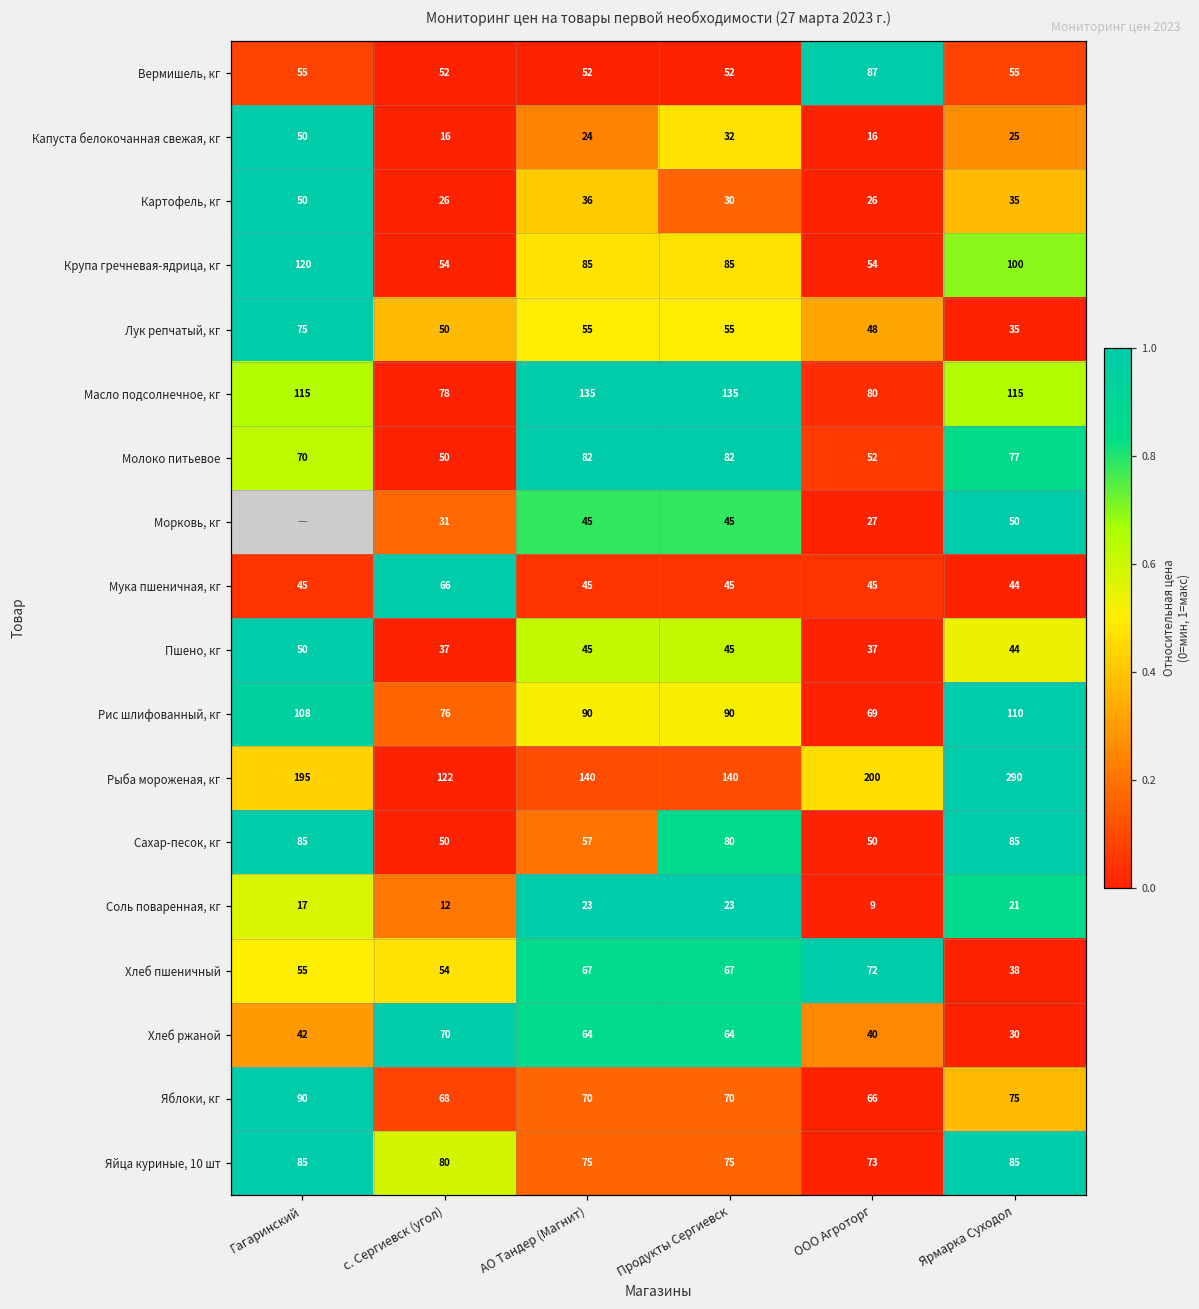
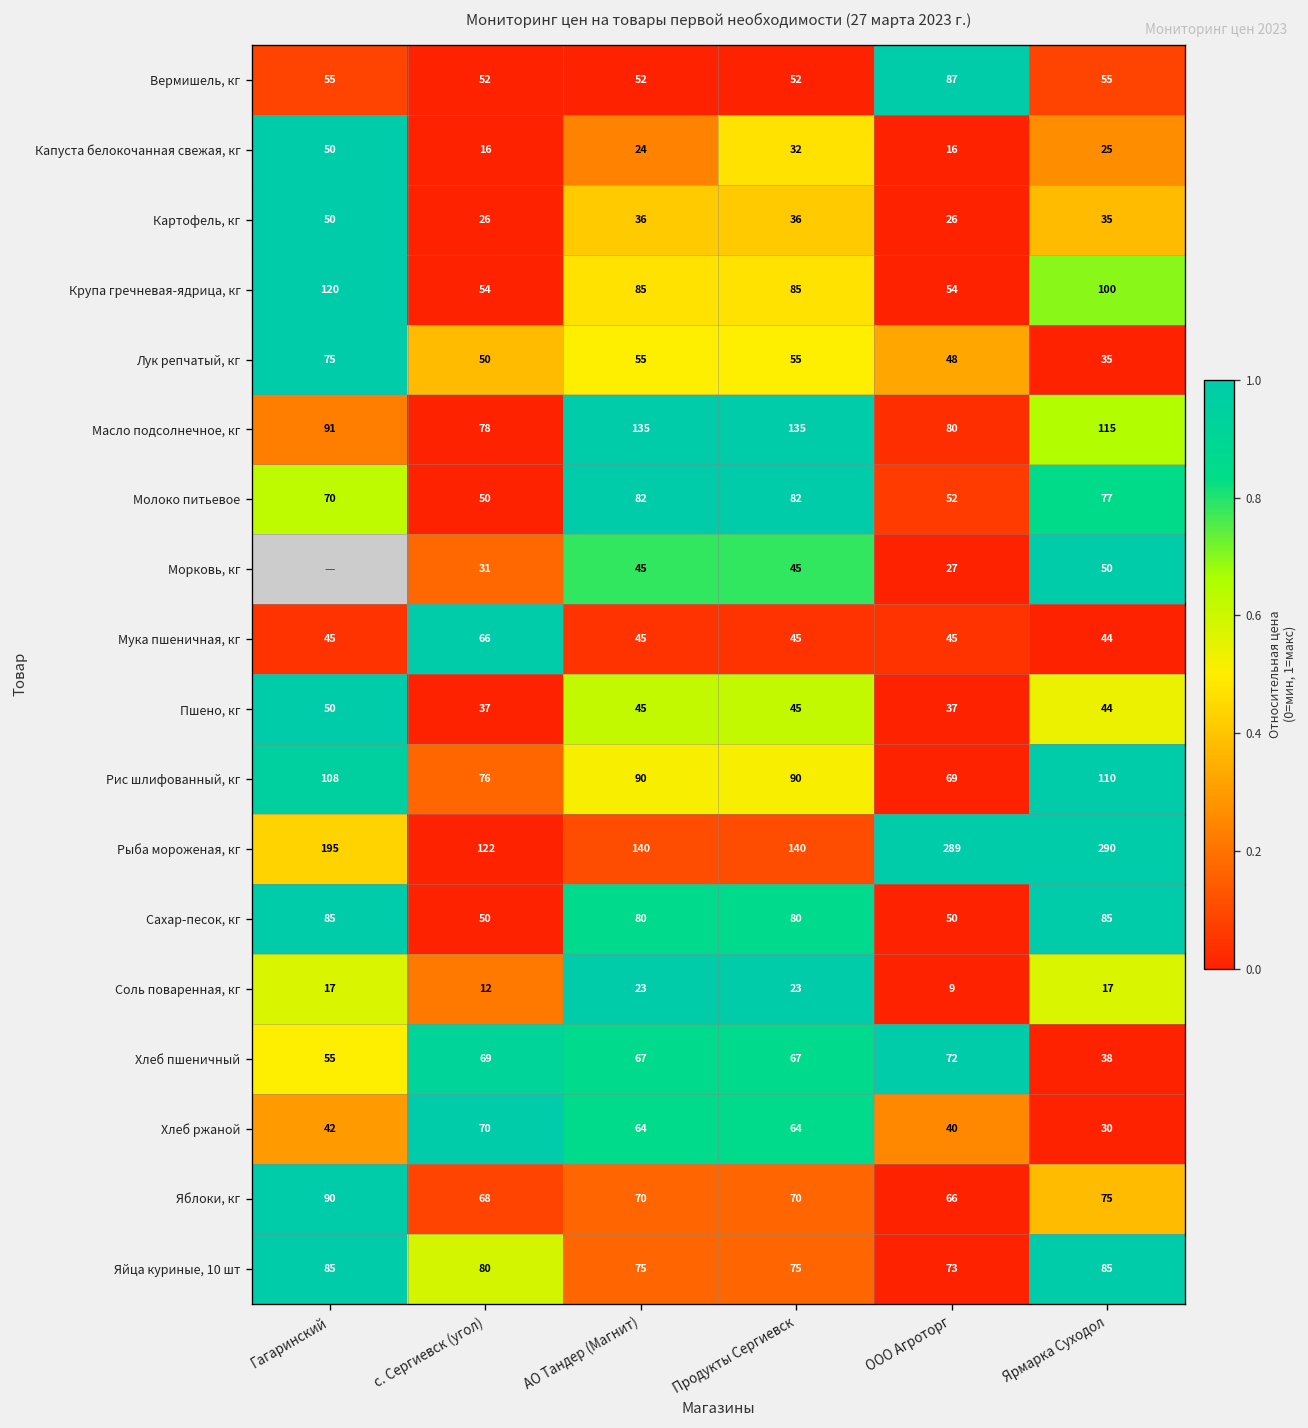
  {
    "Вермишель, кг": {
      "Гагаринский": 55,
      "с. Сергиевск (угол)": 52,
      "АО Тандер (Магнит)": 52,
      "Продукты Сергиевск": 52,
      "ООО Агроторг": 87,
      "Ярмарка Суходол": 55
    },
    "Капуста белокочанная свежая, кг": {
      "Гагаринский": 50,
      "с. Сергиевск (угол)": 16,
      "АО Тандер (Магнит)": 24,
      "Продукты Сергиевск": 32,
      "ООО Агроторг": 16,
      "Ярмарка Суходол": 25
    },
    "Картофель, кг": {
      "Гагаринский": 50,
      "с. Сергиевск (угол)": 26,
      "АО Тандер (Магнит)": 36,
-     "Продукты Сергиевск": 30,
+     "Продукты Сергиевск": 36,
      "ООО Агроторг": 26,
      "Ярмарка Суходол": 35
    },
    "Крупа гречневая-ядрица, кг": {
      "Гагаринский": 120,
      "с. Сергиевск (угол)": 54,
      "АО Тандер (Магнит)": 85,
      "Продукты Сергиевск": 85,
      "ООО Агроторг": 54,
      "Ярмарка Суходол": 100
    },
    "Лук репчатый, кг": {
      "Гагаринский": 75,
      "с. Сергиевск (угол)": 50,
      "АО Тандер (Магнит)": 55,
      "Продукты Сергиевск": 55,
      "ООО Агроторг": 48,
      "Ярмарка Суходол": 35
    },
    "Масло подсолнечное, кг": {
-     "Гагаринский": 115,
+     "Гагаринский": 91,
      "с. Сергиевск (угол)": 78,
      "АО Тандер (Магнит)": 135,
      "Продукты Сергиевск": 135,
      "ООО Агроторг": 80,
      "Ярмарка Суходол": 115
    },
    "Молоко питьевое": {
      "Гагаринский": 70,
      "с. Сергиевск (угол)": 50,
      "АО Тандер (Магнит)": 82,
      "Продукты Сергиевск": 82,
      "ООО Агроторг": 52,
      "Ярмарка Суходол": 77
    },
    "Морковь, кг": {
      "с. Сергиевск (угол)": 31,
      "АО Тандер (Магнит)": 45,
      "Продукты Сергиевск": 45,
      "ООО Агроторг": 27,
      "Ярмарка Суходол": 50
    },
    "Мука пшеничная, кг": {
      "Гагаринский": 45,
      "с. Сергиевск (угол)": 66,
      "АО Тандер (Магнит)": 45,
      "Продукты Сергиевск": 45,
      "ООО Агроторг": 45,
      "Ярмарка Суходол": 44
    },
    "Пшено, кг": {
      "Гагаринский": 50,
      "с. Сергиевск (угол)": 37,
      "АО Тандер (Магнит)": 45,
      "Продукты Сергиевск": 45,
      "ООО Агроторг": 37,
      "Ярмарка Суходол": 44
    },
    "Рис шлифованный, кг": {
      "Гагаринский": 108,
      "с. Сергиевск (угол)": 76,
      "АО Тандер (Магнит)": 90,
      "Продукты Сергиевск": 90,
      "ООО Агроторг": 69,
      "Ярмарка Суходол": 110
    },
    "Рыба мороженая, кг": {
      "Гагаринский": 195,
      "с. Сергиевск (угол)": 122,
      "АО Тандер (Магнит)": 140,
      "Продукты Сергиевск": 140,
-     "ООО Агроторг": 200,
+     "ООО Агроторг": 289,
      "Ярмарка Суходол": 290
    },
    "Сахар-песок, кг": {
      "Гагаринский": 85,
      "с. Сергиевск (угол)": 50,
-     "АО Тандер (Магнит)": 57,
+     "АО Тандер (Магнит)": 80,
      "Продукты Сергиевск": 80,
      "ООО Агроторг": 50,
      "Ярмарка Суходол": 85
    },
    "Соль поваренная, кг": {
      "Гагаринский": 17,
      "с. Сергиевск (угол)": 12,
      "АО Тандер (Магнит)": 23,
      "Продукты Сергиевск": 23,
      "ООО Агроторг": 9,
-     "Ярмарка Суходол": 21
+     "Ярмарка Суходол": 17
    },
    "Хлеб пшеничный": {
      "Гагаринский": 55,
-     "с. Сергиевск (угол)": 54,
+     "с. Сергиевск (угол)": 69,
      "АО Тандер (Магнит)": 67,
      "Продукты Сергиевск": 67,
      "ООО Агроторг": 72,
      "Ярмарка Суходол": 38
    },
    "Хлеб ржаной": {
      "Гагаринский": 42,
      "с. Сергиевск (угол)": 70,
      "АО Тандер (Магнит)": 64,
      "Продукты Сергиевск": 64,
      "ООО Агроторг": 40,
      "Ярмарка Суходол": 30
    },
    "Яблоки, кг": {
      "Гагаринский": 90,
      "с. Сергиевск (угол)": 68,
      "АО Тандер (Магнит)": 70,
      "Продукты Сергиевск": 70,
      "ООО Агроторг": 66,
      "Ярмарка Суходол": 75
    },
    "Яйца куриные, 10 шт": {
      "Гагаринский": 85,
      "с. Сергиевск (угол)": 80,
      "АО Тандер (Магнит)": 75,
      "Продукты Сергиевск": 75,
      "ООО Агроторг": 73,
      "Ярмарка Суходол": 85
    }
  }
